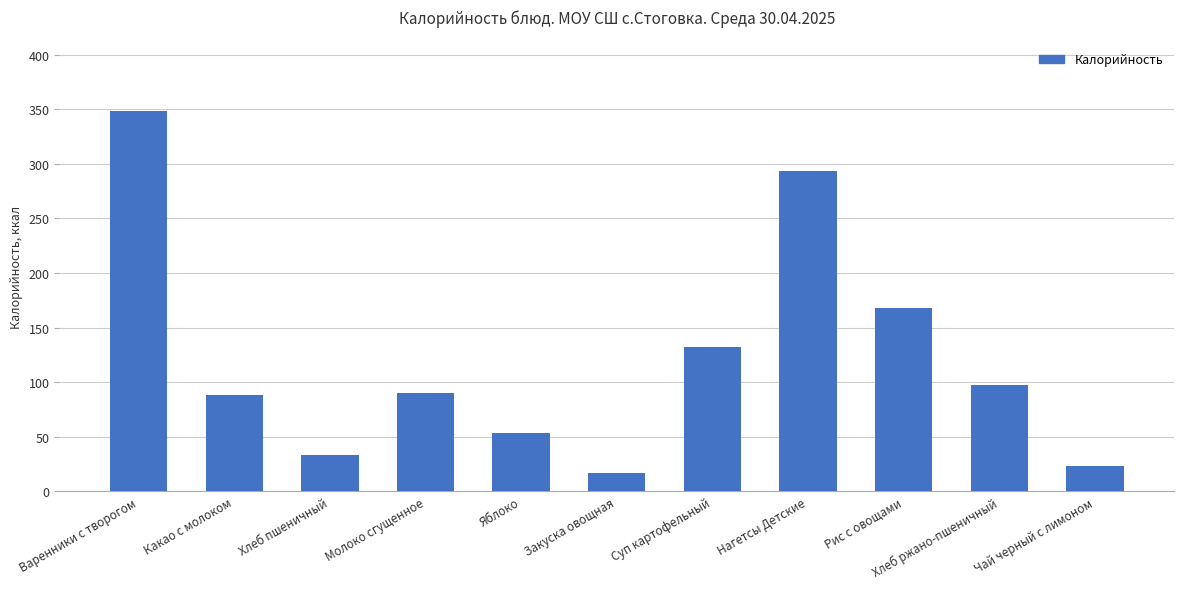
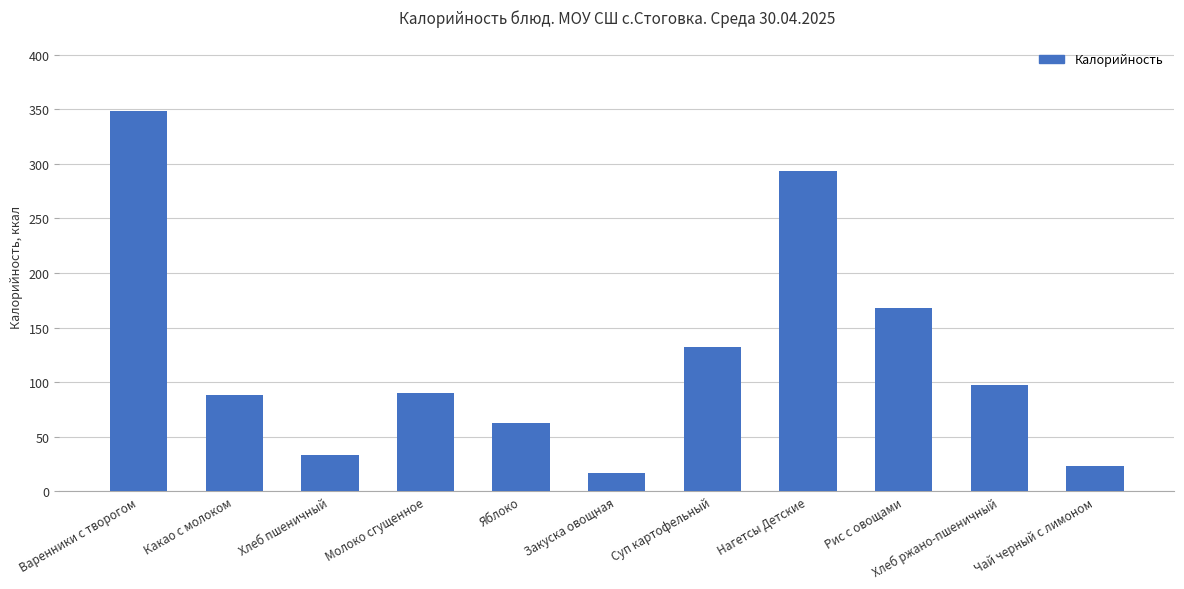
  {
    "Варенники с творогом": 349,
    "Какао с молоком": 89,
    "Хлеб пшеничный": 33,
    "Молоко сгущенное": 90,
-   "Яблоко": 53,
+   "Яблоко": 63,
    "Закуска овощная": 17,
    "Суп картофельный": 132,
    "Нагетсы Детские": 293,
    "Рис с овощами": 168,
    "Хлеб ржано-пшеничный": 98,
    "Чай черный с лимоном": 24
  }
